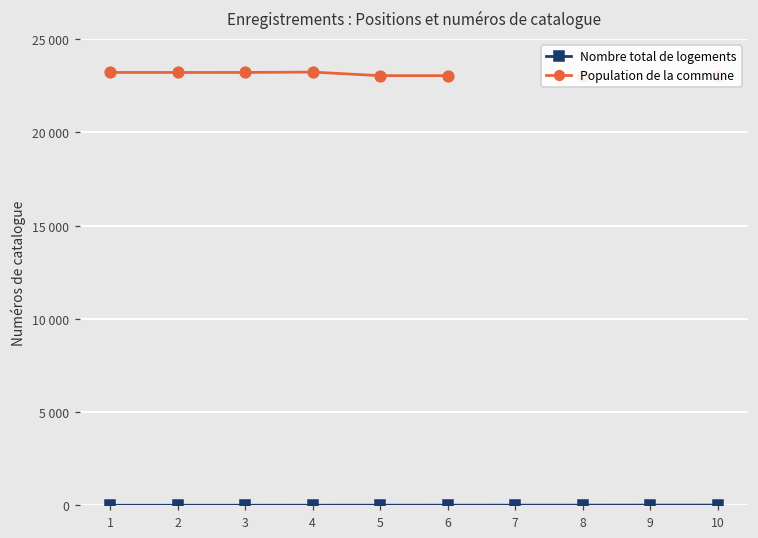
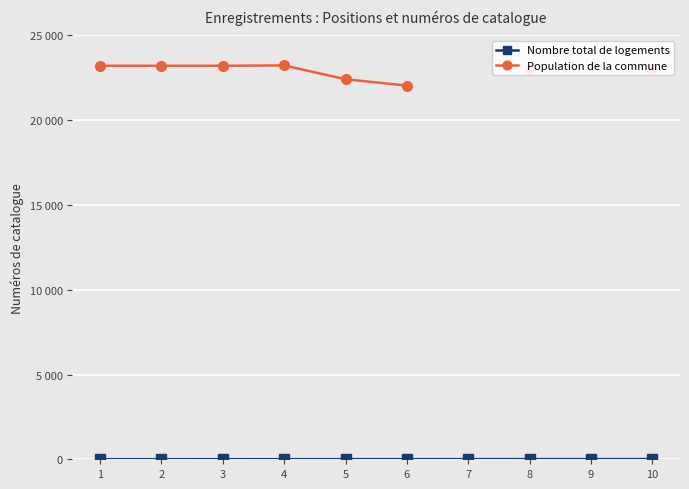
  {
    "Nombre total de logements": {
      "1": 0,
      "2": 0,
      "3": 0,
      "4": 0,
      "5": 0,
      "6": 0,
      "7": 0,
      "8": 0,
      "9": 0,
      "10": 0
    },
    "Population de la commune": {
      "1": 23200,
      "2": 23200,
      "3": 23200,
      "4": 23200,
-     "5": 23000,
-     "6": 23000
+     "5": 22400,
+     "6": 22000
    }
  }
